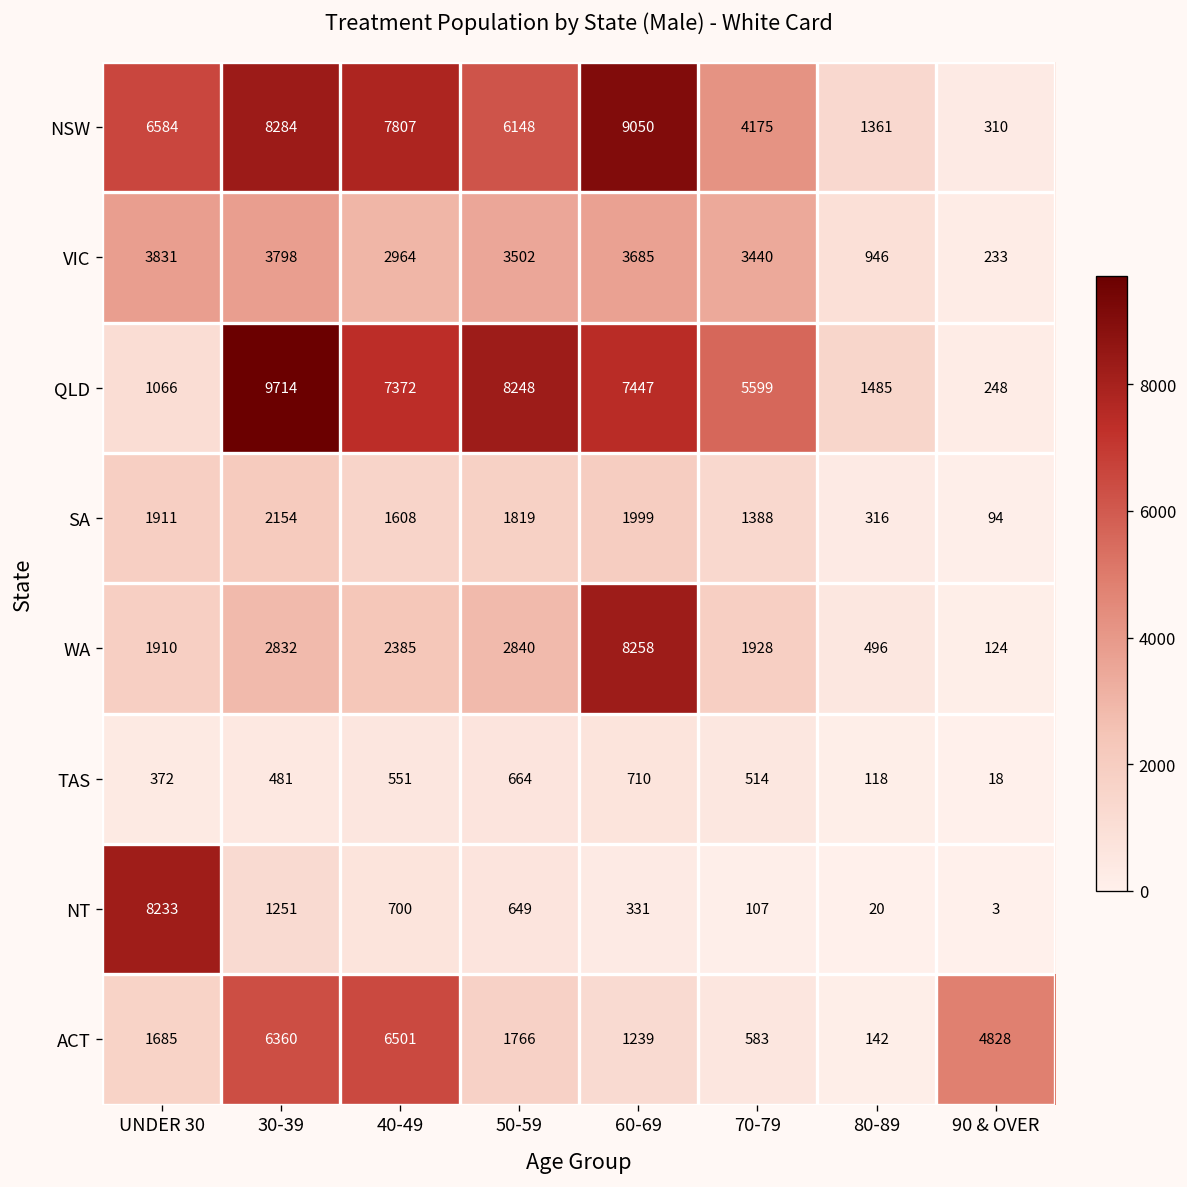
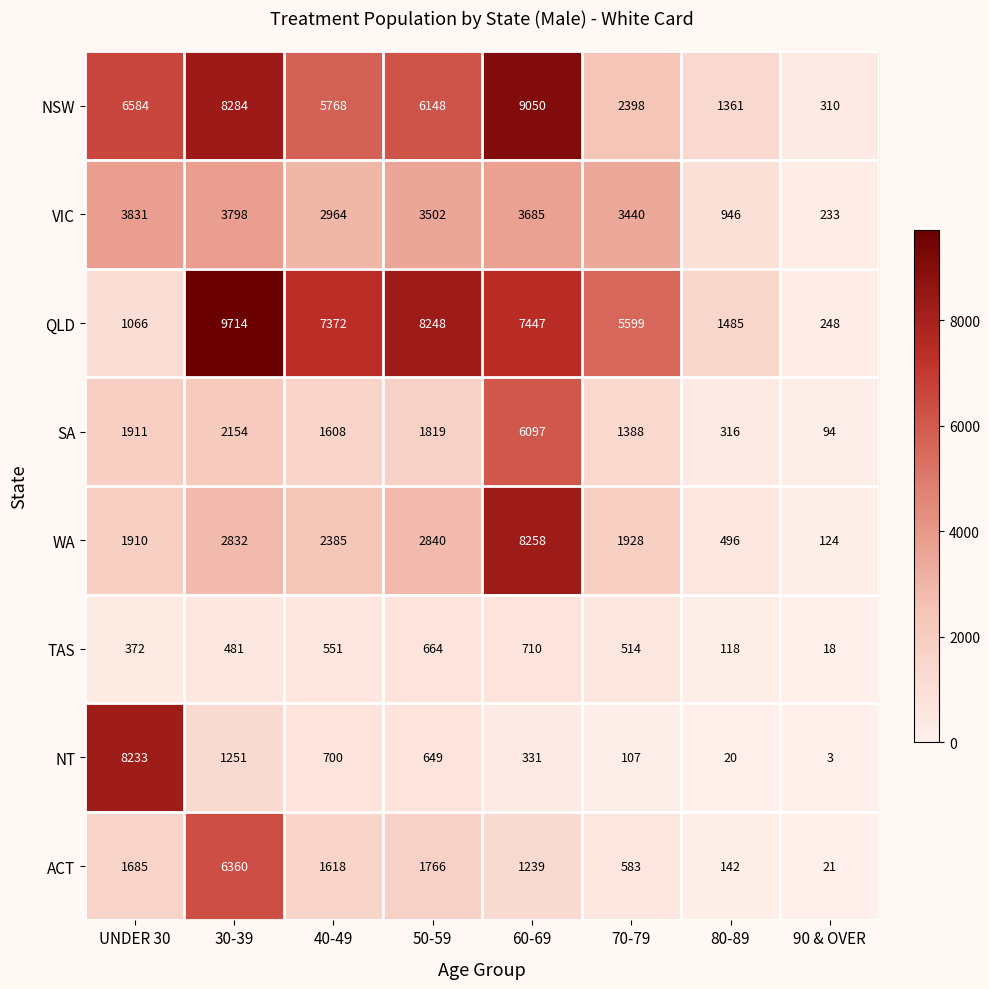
  {
    "NSW": {
      "UNDER 30": 6584,
      "30-39": 8284,
-     "40-49": 7807,
+     "40-49": 5768,
      "50-59": 6148,
      "60-69": 9050,
-     "70-79": 4175,
+     "70-79": 2398,
      "80-89": 1361,
      "90 & OVER": 310
    },
    "VIC": {
      "UNDER 30": 3831,
      "30-39": 3798,
      "40-49": 2964,
      "50-59": 3502,
      "60-69": 3685,
      "70-79": 3440,
      "80-89": 946,
      "90 & OVER": 233
    },
    "QLD": {
      "UNDER 30": 1066,
      "30-39": 9714,
      "40-49": 7372,
      "50-59": 8248,
      "60-69": 7447,
      "70-79": 5599,
      "80-89": 1485,
      "90 & OVER": 248
    },
    "SA": {
      "UNDER 30": 1911,
      "30-39": 2154,
      "40-49": 1608,
      "50-59": 1819,
-     "60-69": 1999,
+     "60-69": 6097,
      "70-79": 1388,
      "80-89": 316,
      "90 & OVER": 94
    },
    "WA": {
      "UNDER 30": 1910,
      "30-39": 2832,
      "40-49": 2385,
      "50-59": 2840,
      "60-69": 8258,
      "70-79": 1928,
      "80-89": 496,
      "90 & OVER": 124
    },
    "TAS": {
      "UNDER 30": 372,
      "30-39": 481,
      "40-49": 551,
      "50-59": 664,
      "60-69": 710,
      "70-79": 514,
      "80-89": 118,
      "90 & OVER": 18
    },
    "NT": {
      "UNDER 30": 8233,
      "30-39": 1251,
      "40-49": 700,
      "50-59": 649,
      "60-69": 331,
      "70-79": 107,
      "80-89": 20,
      "90 & OVER": 3
    },
    "ACT": {
      "UNDER 30": 1685,
      "30-39": 6360,
-     "40-49": 6501,
+     "40-49": 1618,
      "50-59": 1766,
      "60-69": 1239,
      "70-79": 583,
      "80-89": 142,
-     "90 & OVER": 4828
+     "90 & OVER": 21
    }
  }
